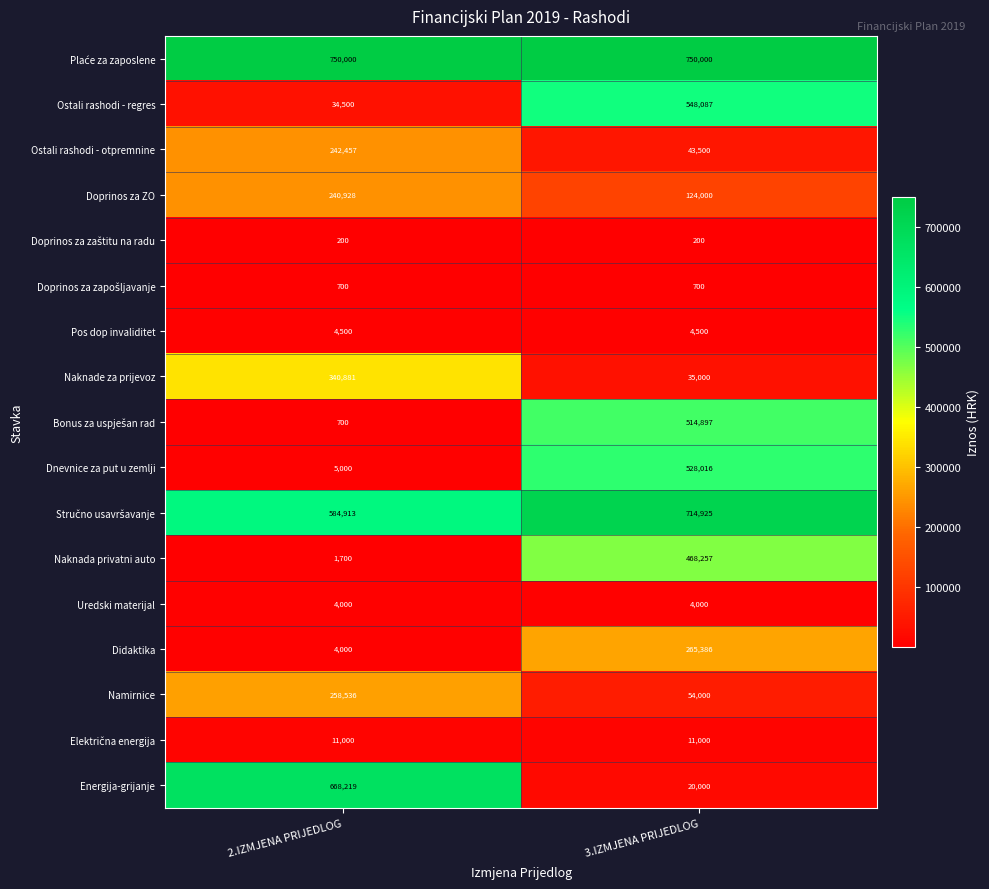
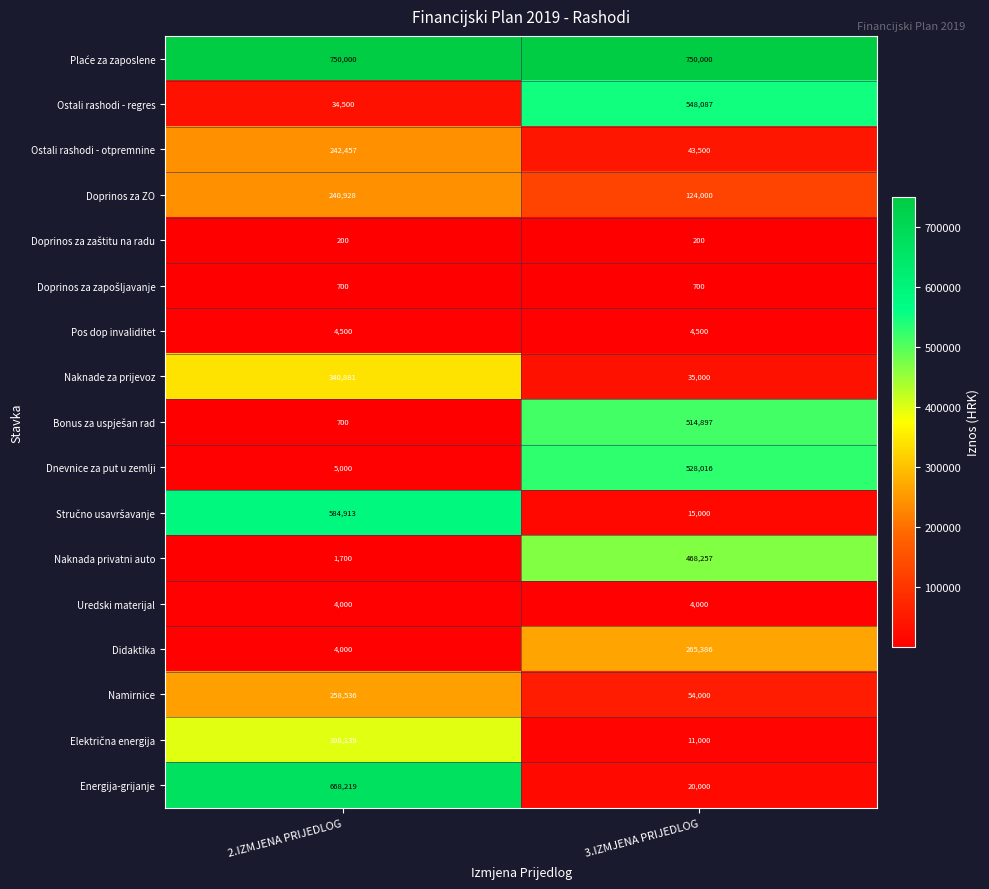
  {
    "Plaće za zaposlene": {
      "2.IZMJENA PRIJEDLOG": "750,000",
      "3.IZMJENA PRIJEDLOG": "750,000"
    },
    "Ostali rashodi - regres": {
      "2.IZMJENA PRIJEDLOG": "34,500",
      "3.IZMJENA PRIJEDLOG": "548,087"
    },
    "Ostali rashodi - otpremnine": {
      "2.IZMJENA PRIJEDLOG": "242,457",
      "3.IZMJENA PRIJEDLOG": "43,500"
    },
    "Doprinos za ZO": {
      "2.IZMJENA PRIJEDLOG": "240,928",
      "3.IZMJENA PRIJEDLOG": "124,000"
    },
    "Doprinos za zaštitu na radu": {
      "2.IZMJENA PRIJEDLOG": "200",
      "3.IZMJENA PRIJEDLOG": "200"
    },
    "Doprinos za zapošljavanje": {
      "2.IZMJENA PRIJEDLOG": "700",
      "3.IZMJENA PRIJEDLOG": "700"
    },
    "Pos dop invaliditet": {
      "2.IZMJENA PRIJEDLOG": "4,500",
      "3.IZMJENA PRIJEDLOG": "4,500"
    },
    "Naknade za prijevoz": {
      "2.IZMJENA PRIJEDLOG": "340,881",
      "3.IZMJENA PRIJEDLOG": "35,000"
    },
    "Bonus za uspješan rad": {
      "2.IZMJENA PRIJEDLOG": "700",
      "3.IZMJENA PRIJEDLOG": "514,897"
    },
    "Dnevnice za put u zemlji": {
      "2.IZMJENA PRIJEDLOG": "5,000",
      "3.IZMJENA PRIJEDLOG": "528,016"
    },
    "Stručno usavršavanje": {
      "2.IZMJENA PRIJEDLOG": "584,913",
-     "3.IZMJENA PRIJEDLOG": "714,925"
+     "3.IZMJENA PRIJEDLOG": "15,000"
    },
    "Naknada privatni auto": {
      "2.IZMJENA PRIJEDLOG": "1,700",
      "3.IZMJENA PRIJEDLOG": "468,257"
    },
    "Uredski materijal": {
      "2.IZMJENA PRIJEDLOG": "4,000",
      "3.IZMJENA PRIJEDLOG": "4,000"
    },
    "Didaktika": {
      "2.IZMJENA PRIJEDLOG": "4,000",
      "3.IZMJENA PRIJEDLOG": "265,386"
    },
    "Namirnice": {
      "2.IZMJENA PRIJEDLOG": "258,536",
      "3.IZMJENA PRIJEDLOG": "54,000"
    },
    "Električna energija": {
-     "2.IZMJENA PRIJEDLOG": "11,000",
+     "2.IZMJENA PRIJEDLOG": "398,139",
      "3.IZMJENA PRIJEDLOG": "11,000"
    },
    "Energija-grijanje": {
      "2.IZMJENA PRIJEDLOG": "668,219",
      "3.IZMJENA PRIJEDLOG": "20,000"
    }
  }
